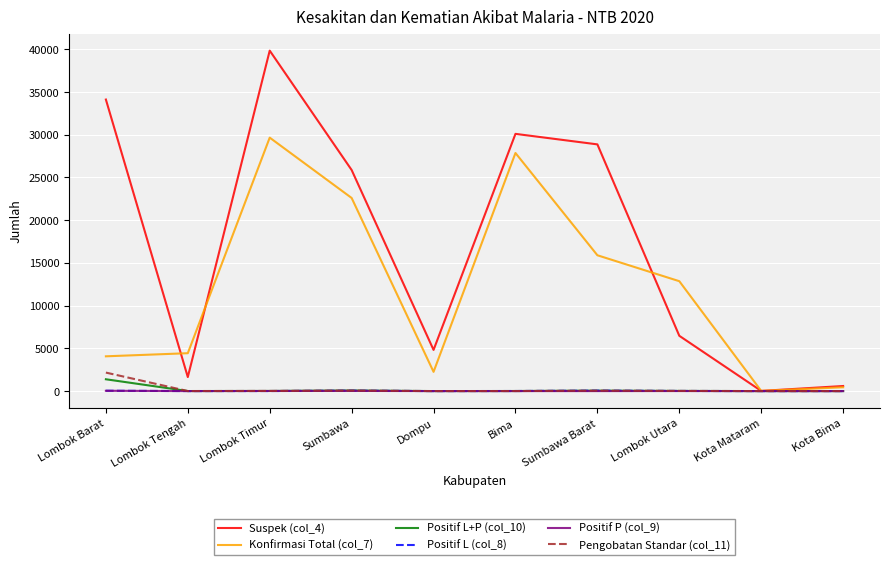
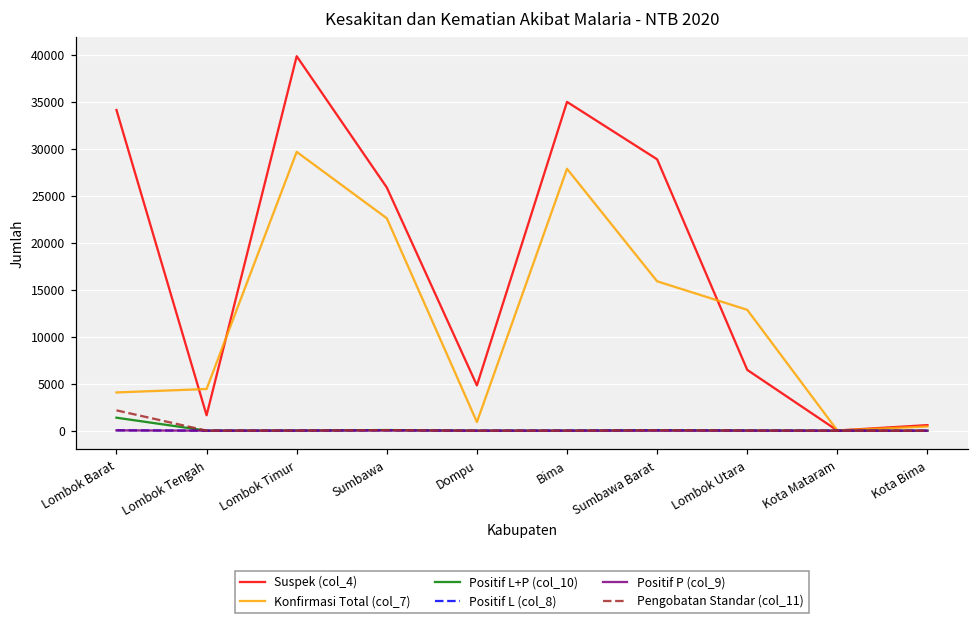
  {
    "Suspek (col_4)": {
      "Lombok Barat": 34000,
      "Lombok Tengah": 2000,
      "Lombok Timur": 40000,
      "Sumbawa": 26000,
      "Dompu": 5000,
-     "Bima": 30000,
+     "Bima": 35000,
      "Sumbawa Barat": 29000,
      "Lombok Utara": 6000
    },
    "Konfirmasi Total (col_7)": {
      "Lombok Barat": 4000,
      "Lombok Tengah": 4000,
      "Lombok Timur": 30000,
      "Sumbawa": 23000,
-     "Dompu": 2000,
+     "Dompu": 1000,
      "Bima": 28000,
      "Sumbawa Barat": 16000,
      "Lombok Utara": 13000
    },
    "Positif L+P (col_10)": {
      "Lombok Barat": 1000
    },
    "Pengobatan Standar (col_11)": {
      "Lombok Barat": 2000
    }
  }
